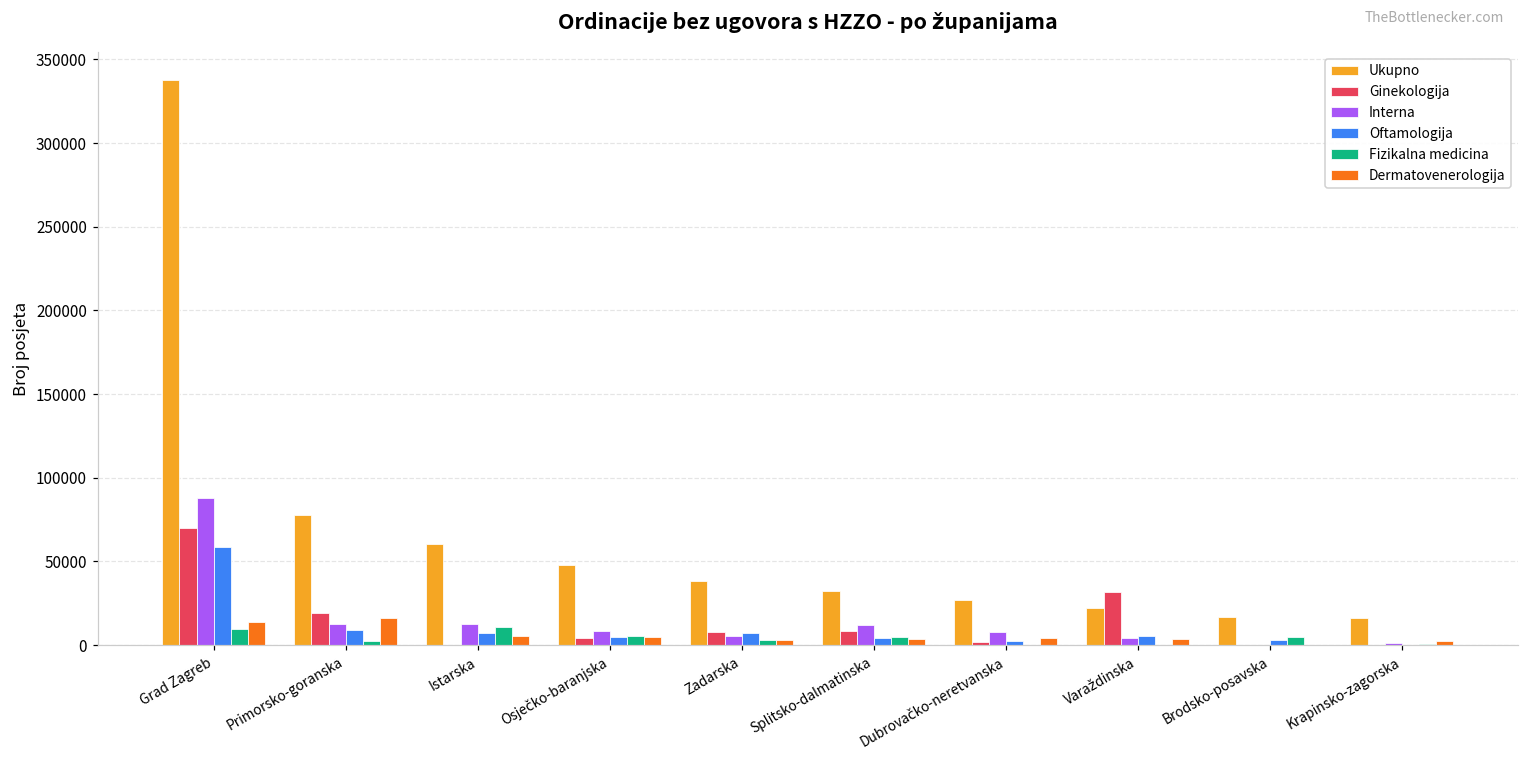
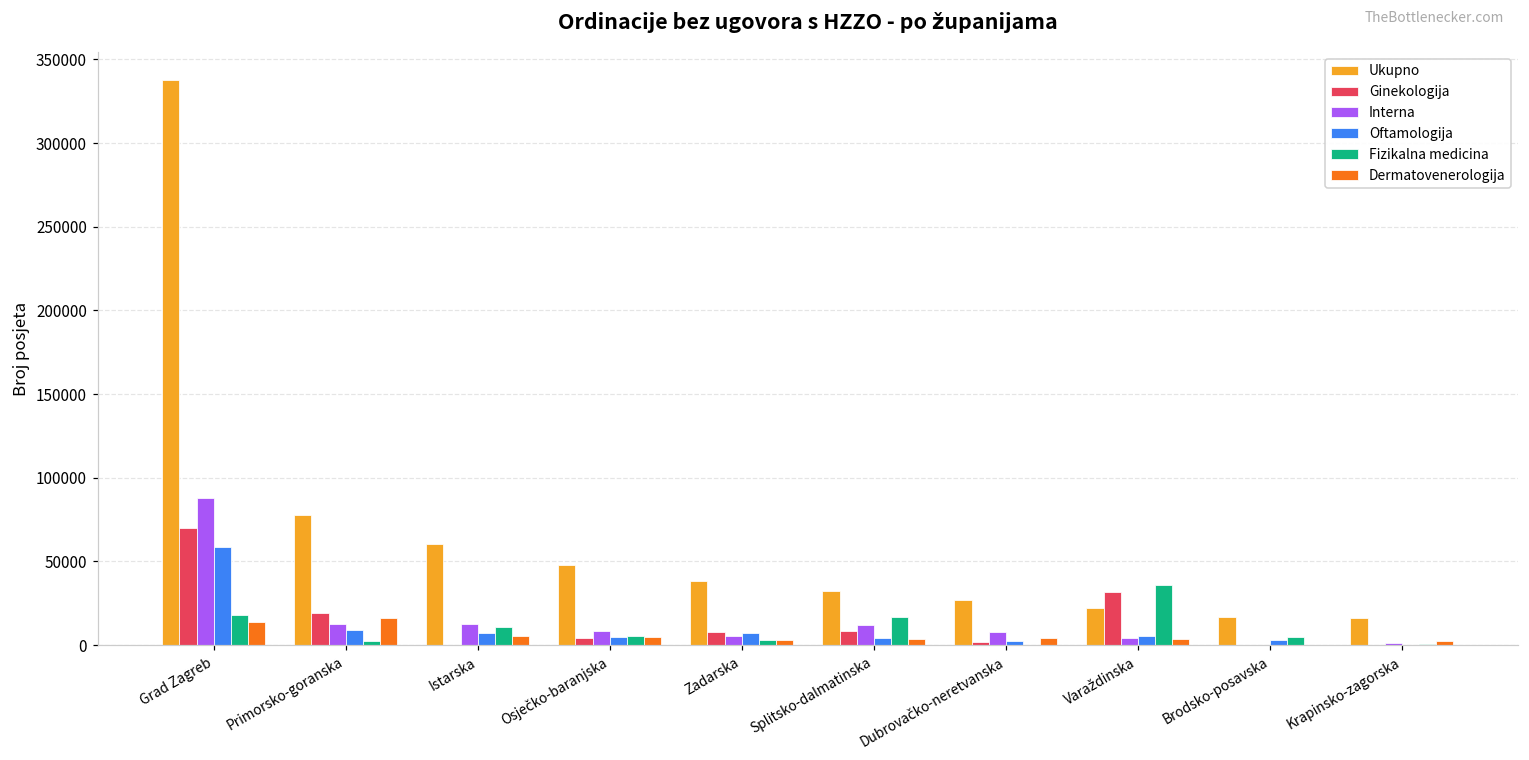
  {
    "Ginekologija": {
      "Grad Zagreb": 70000,
      "Primorsko-goranska": 19000,
      "Istarska": 0,
      "Osječko-baranjska": 4000,
      "Zadarska": 8000,
      "Splitsko-dalmatinska": 8000,
      "Dubrovačko-neretvanska": 2000,
      "Varaždinska": 32000,
      "Brodsko-posavska": 0,
      "Krapinsko-zagorska": 0
    },
    "Interna": {
      "Grad Zagreb": 88000,
      "Primorsko-goranska": 12000,
      "Istarska": 12000,
      "Osječko-baranjska": 8000,
      "Zadarska": 5000,
      "Splitsko-dalmatinska": 12000,
      "Dubrovačko-neretvanska": 8000,
      "Varaždinska": 4000,
      "Brodsko-posavska": 0
    },
    "Oftamologija": {
      "Grad Zagreb": 58000,
      "Primorsko-goranska": 9000,
      "Istarska": 7000,
      "Osječko-baranjska": 5000,
      "Zadarska": 7000,
      "Splitsko-dalmatinska": 4000,
      "Dubrovačko-neretvanska": 2000,
      "Varaždinska": 5000,
      "Brodsko-posavska": 3000
    },
    "Fizikalna medicina": {
-     "Grad Zagreb": 9000,
+     "Grad Zagreb": 18000,
      "Primorsko-goranska": 2000,
      "Istarska": 11000,
      "Osječko-baranjska": 5000,
      "Zadarska": 3000,
-     "Splitsko-dalmatinska": 5000,
+     "Splitsko-dalmatinska": 17000,
      "Dubrovačko-neretvanska": 0,
-     "Varaždinska": 0,
+     "Varaždinska": 36000,
      "Brodsko-posavska": 5000
    }
  }
